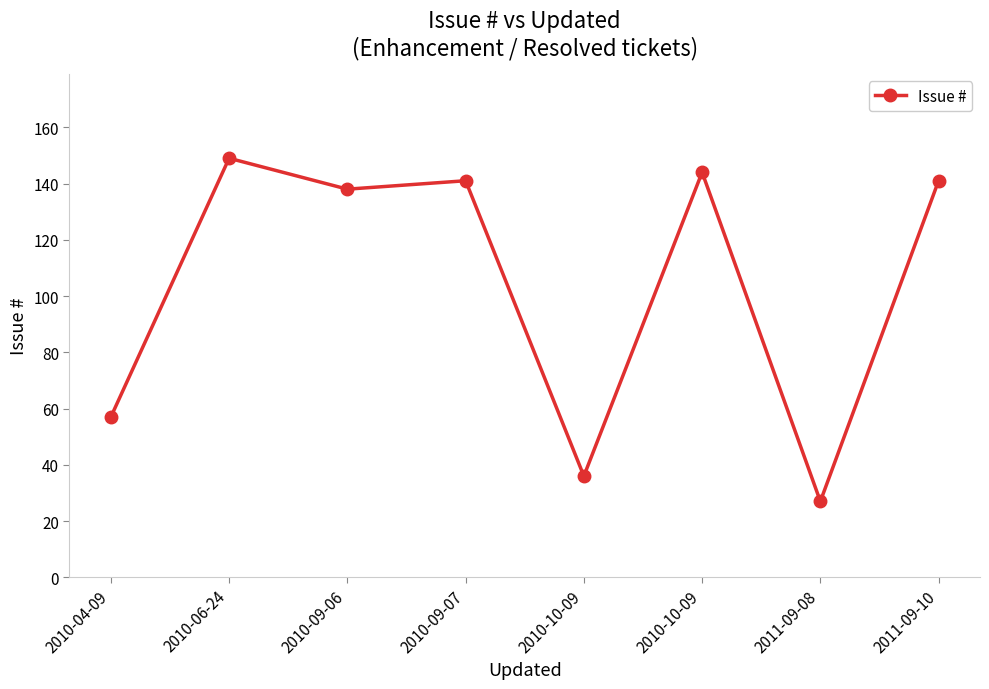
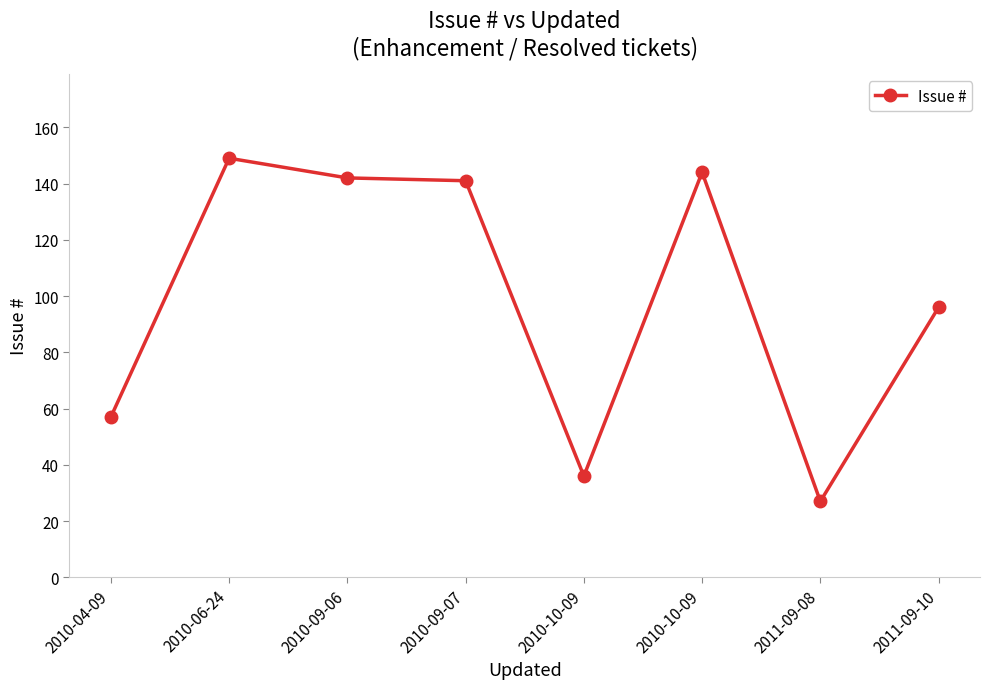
  {
    "2010-04-09": 57,
    "2010-06-24": 149,
-   "2010-09-06": 138,
+   "2010-09-06": 142,
    "2010-09-07": 141,
    "2011-09-08": 27,
-   "2011-09-10": 141
+   "2011-09-10": 96
  }
